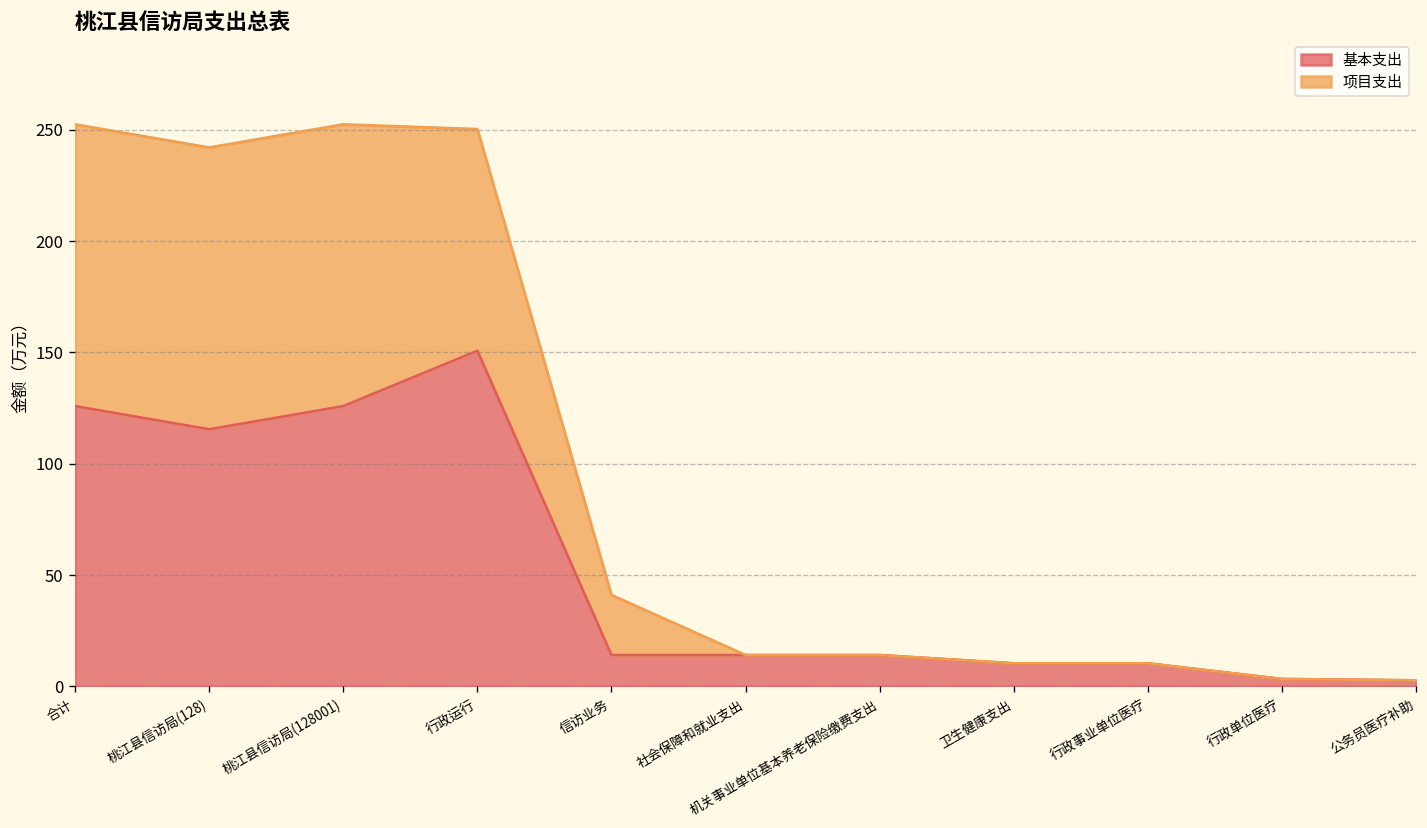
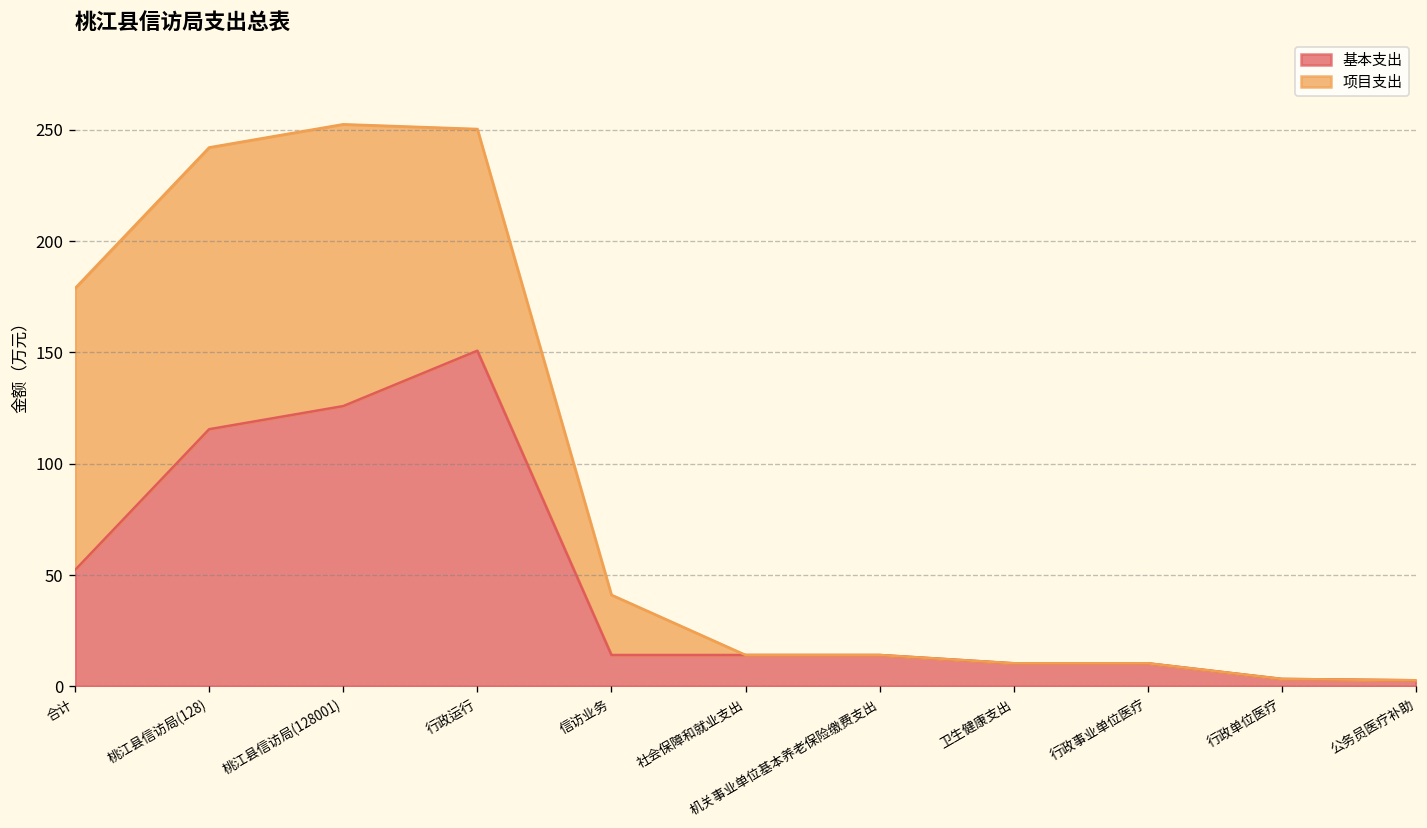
  {
    "基本支出": {
-     "合计": 126,
+     "合计": 52,
      "桃江县信访局(128)": 115,
      "桃江县信访局(128001)": 126,
      "行政运行": 151,
      "信访业务": 14
    },
    "项目支出": {
      "合计": 127,
      "桃江县信访局(128)": 127,
      "桃江县信访局(128001)": 127,
      "行政运行": 100,
      "信访业务": 27
    }
  }
